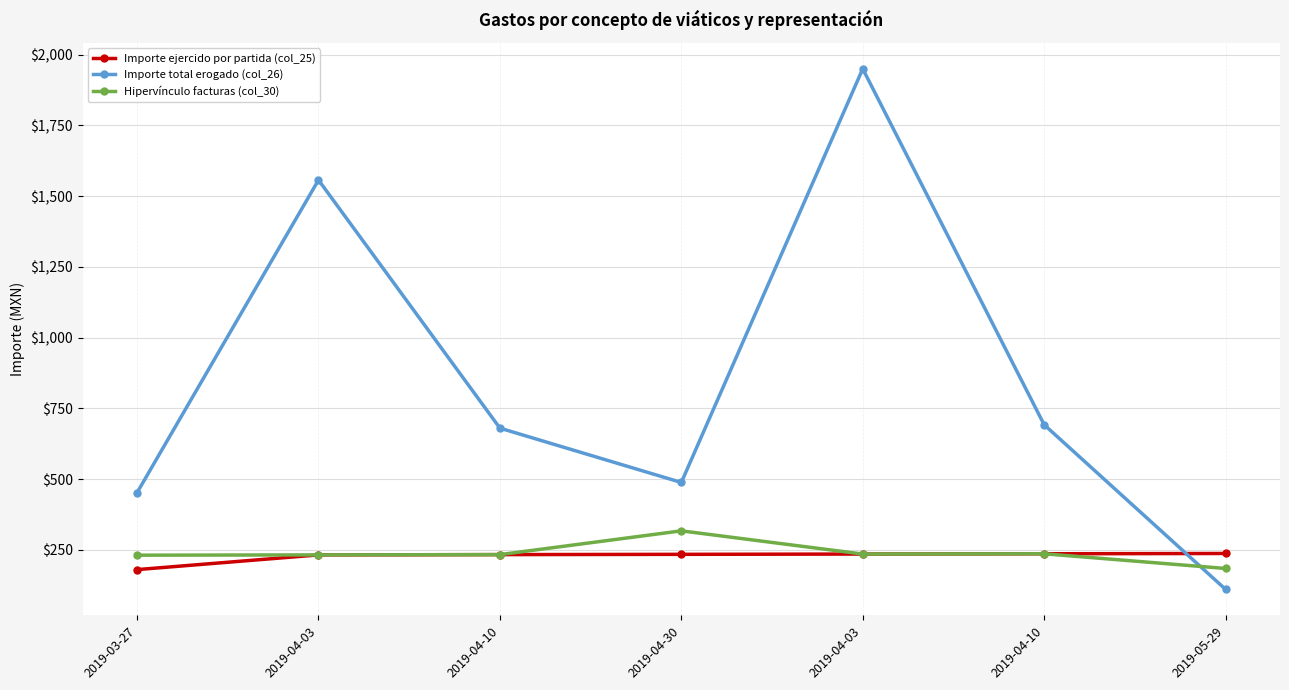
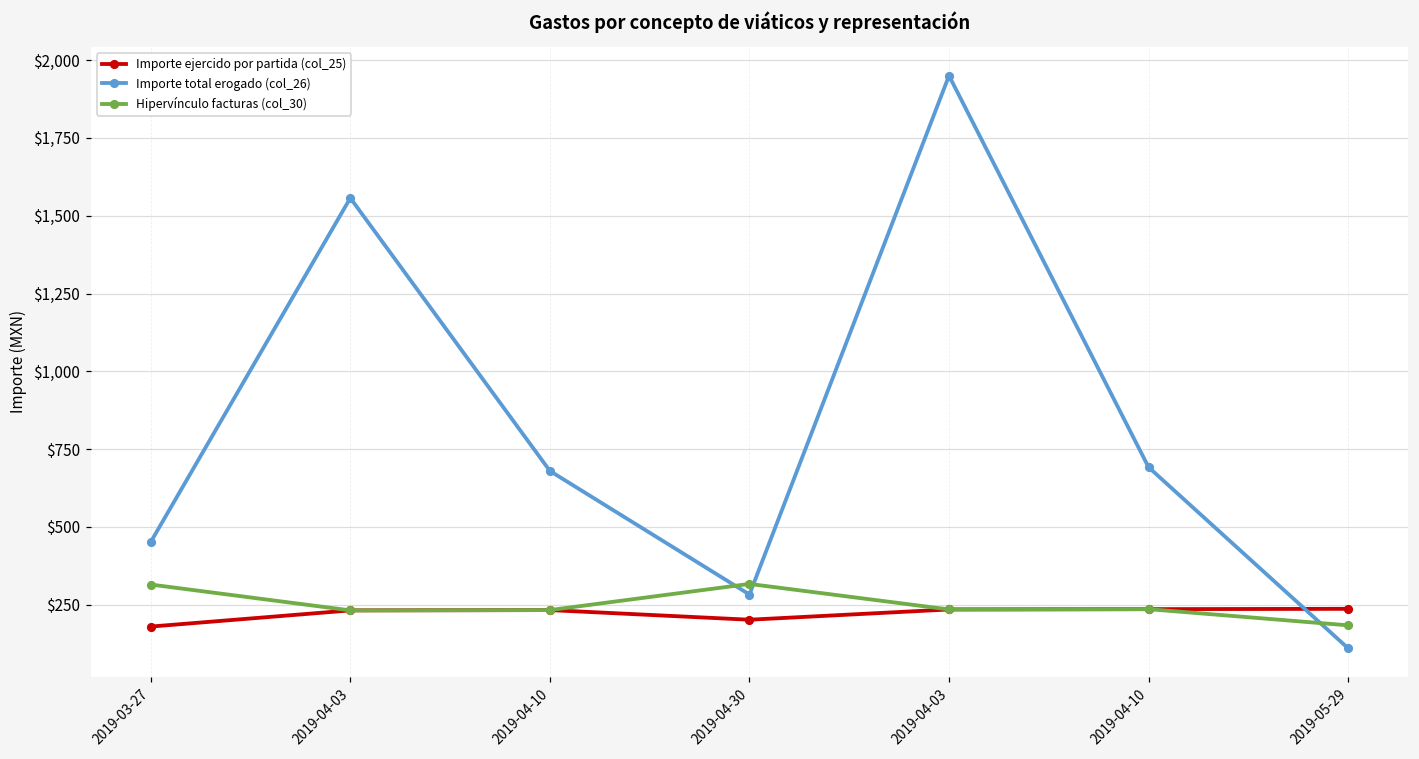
  {
    "Importe ejercido por partida (col_25)": {
      "2019-03-27": "$180",
-     "2019-04-30": "$230",
+     "2019-04-30": "$200",
      "2019-05-29": "$240"
    },
    "Importe total erogado (col_26)": {
      "2019-03-27": "$450",
-     "2019-04-30": "$490",
+     "2019-04-30": "$280",
      "2019-05-29": "$110"
    },
    "Hipervínculo facturas (col_30)": {
-     "2019-03-27": "$230",
+     "2019-03-27": "$320",
      "2019-04-30": "$320",
      "2019-05-29": "$180"
    }
  }
